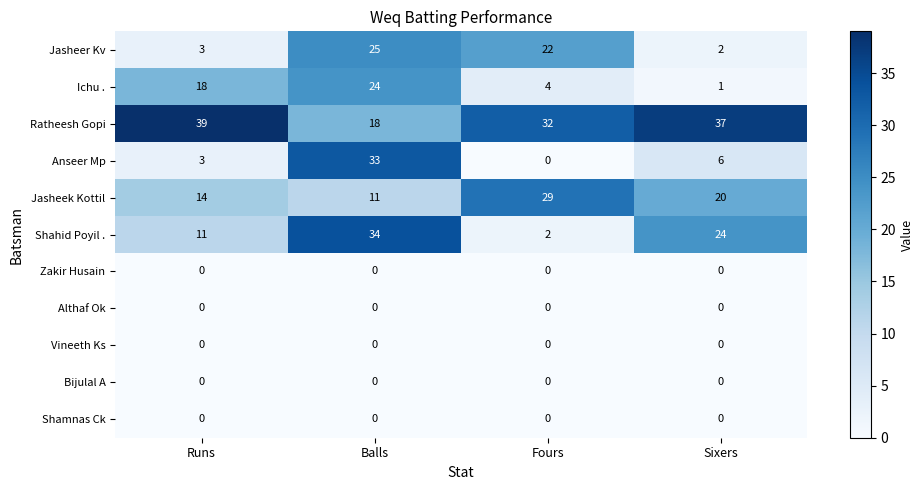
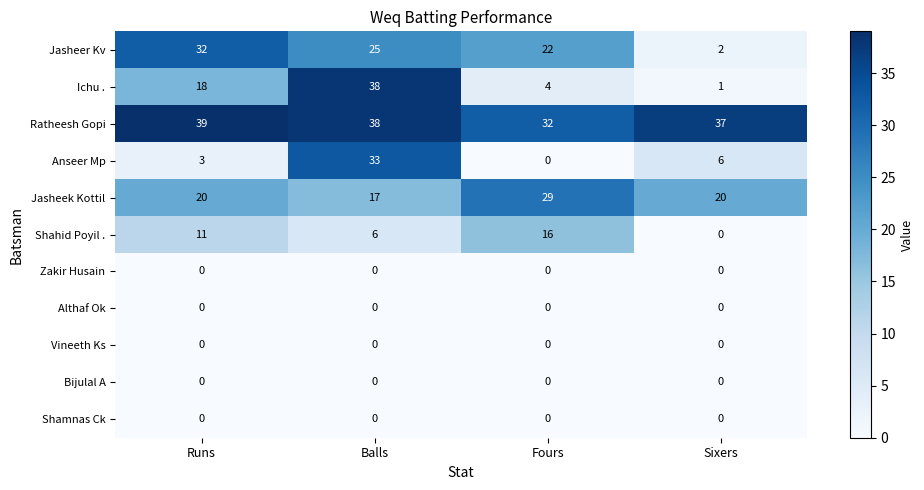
  {
    "Jasheer Kv": {
-     "Runs": 3,
+     "Runs": 32,
      "Balls": 25,
      "Fours": 22,
      "Sixers": 2
    },
    "Ichu .": {
      "Runs": 18,
-     "Balls": 24,
+     "Balls": 38,
      "Fours": 4,
      "Sixers": 1
    },
    "Ratheesh Gopi": {
      "Runs": 39,
-     "Balls": 18,
+     "Balls": 38,
      "Fours": 32,
      "Sixers": 37
    },
    "Anseer Mp": {
      "Runs": 3,
      "Balls": 33,
      "Fours": 0,
      "Sixers": 6
    },
    "Jasheek Kottil": {
-     "Runs": 14,
-     "Balls": 11,
+     "Runs": 20,
+     "Balls": 17,
      "Fours": 29,
      "Sixers": 20
    },
    "Shahid Poyil .": {
      "Runs": 11,
-     "Balls": 34,
-     "Fours": 2,
-     "Sixers": 24
+     "Balls": 6,
+     "Fours": 16,
+     "Sixers": 0
    },
    "Zakir Husain": {
      "Runs": 0,
      "Balls": 0,
      "Fours": 0,
      "Sixers": 0
    },
    "Althaf Ok": {
      "Runs": 0,
      "Balls": 0,
      "Fours": 0,
      "Sixers": 0
    },
    "Vineeth Ks": {
      "Runs": 0,
      "Balls": 0,
      "Fours": 0,
      "Sixers": 0
    },
    "Bijulal A": {
      "Runs": 0,
      "Balls": 0,
      "Fours": 0,
      "Sixers": 0
    },
    "Shamnas Ck": {
      "Runs": 0,
      "Balls": 0,
      "Fours": 0,
      "Sixers": 0
    }
  }
